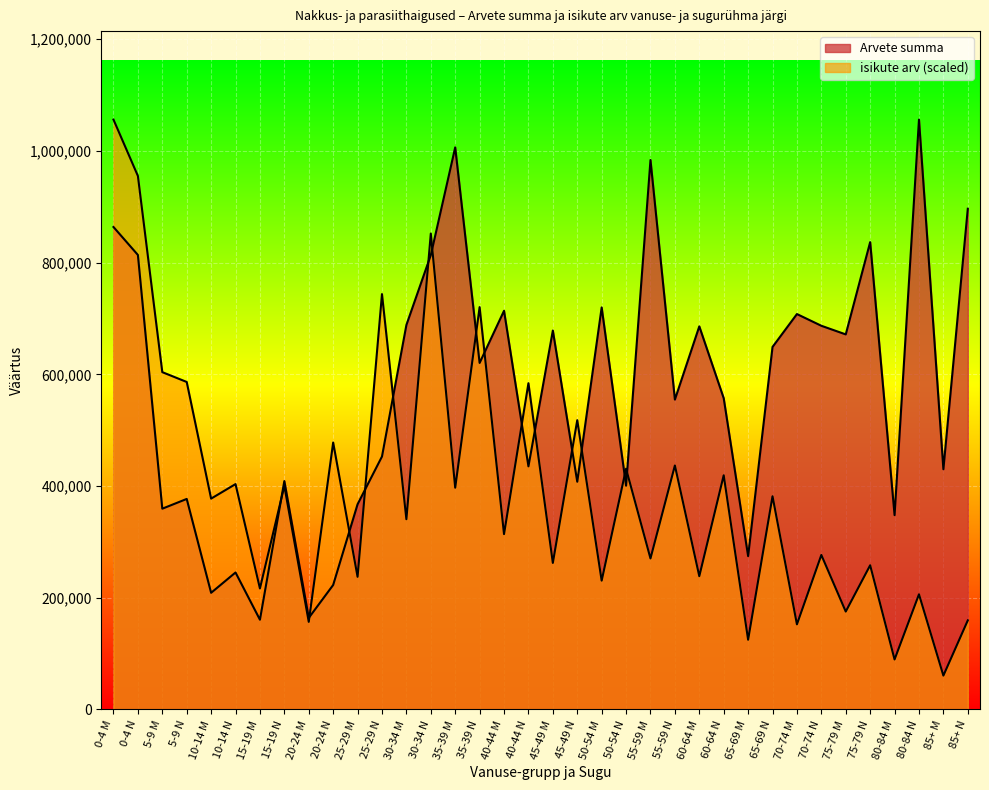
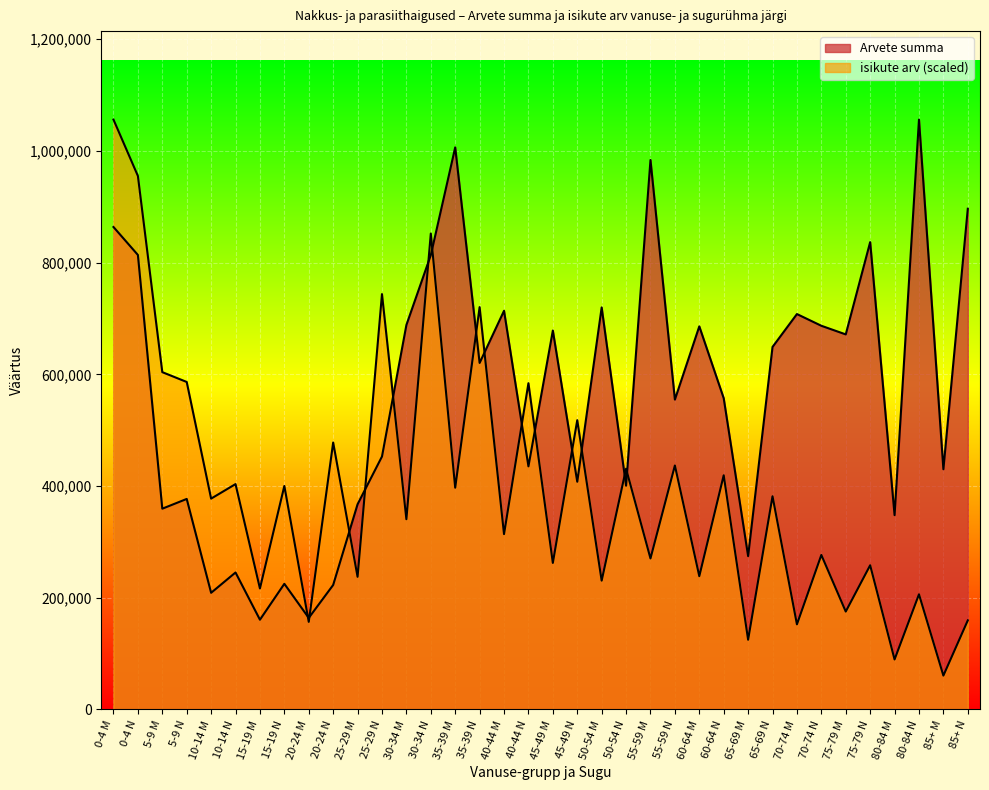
  {
    "Arvete summa": {
      "0-4 M": "860,000",
      "0-4 N": "810,000",
      "5-9 M": "360,000",
      "5-9 N": "380,000",
      "10-14 M": "210,000",
      "10-14 N": "250,000",
      "15-19 M": "160,000",
-     "15-19 N": "410,000",
+     "15-19 N": "220,000",
      "20-24 M": "160,000",
      "20-24 N": "220,000",
      "25-29 M": "370,000",
      "25-29 N": "450,000",
      "30-34 M": "690,000",
      "30-34 N": "810,000",
      "35-39 M": "1,010,000",
      "35-39 N": "620,000",
      "40-44 M": "710,000",
      "40-44 N": "440,000",
      "45-49 M": "680,000",
      "45-49 N": "410,000",
      "50-54 M": "720,000",
      "50-54 N": "400,000",
      "55-59 M": "980,000",
      "55-59 N": "550,000",
      "60-64 M": "690,000",
      "60-64 N": "560,000",
      "65-69 M": "270,000",
      "65-69 N": "650,000",
      "70-74 M": "710,000",
      "70-74 N": "690,000",
      "75-79 M": "670,000",
      "75-79 N": "840,000",
      "80-84 M": "350,000",
      "80-84 N": "1,060,000",
      "85+ M": "430,000",
      "85+ N": "900,000"
    },
    "isikute arv (scaled)": {
      "0-4 M": "1,060,000",
      "0-4 N": "960,000",
      "5-9 M": "600,000",
      "5-9 N": "590,000",
      "10-14 M": "380,000",
      "10-14 N": "400,000",
      "15-19 M": "220,000",
      "15-19 N": "400,000",
      "20-24 M": "160,000",
      "20-24 N": "480,000",
      "25-29 M": "240,000",
      "25-29 N": "740,000",
      "30-34 M": "340,000",
      "30-34 N": "850,000",
      "35-39 M": "400,000",
      "35-39 N": "720,000",
      "40-44 M": "310,000",
      "40-44 N": "580,000",
      "45-49 M": "260,000",
      "45-49 N": "520,000",
      "50-54 M": "230,000",
      "50-54 N": "430,000",
      "55-59 M": "270,000",
      "55-59 N": "440,000",
      "60-64 M": "240,000",
      "60-64 N": "420,000",
      "65-69 M": "120,000",
      "65-69 N": "380,000",
      "70-74 M": "150,000",
      "70-74 N": "280,000",
      "75-79 M": "180,000",
      "75-79 N": "260,000",
      "80-84 M": "90,000",
      "80-84 N": "210,000",
      "85+ M": "60,000",
      "85+ N": "160,000"
    }
  }
